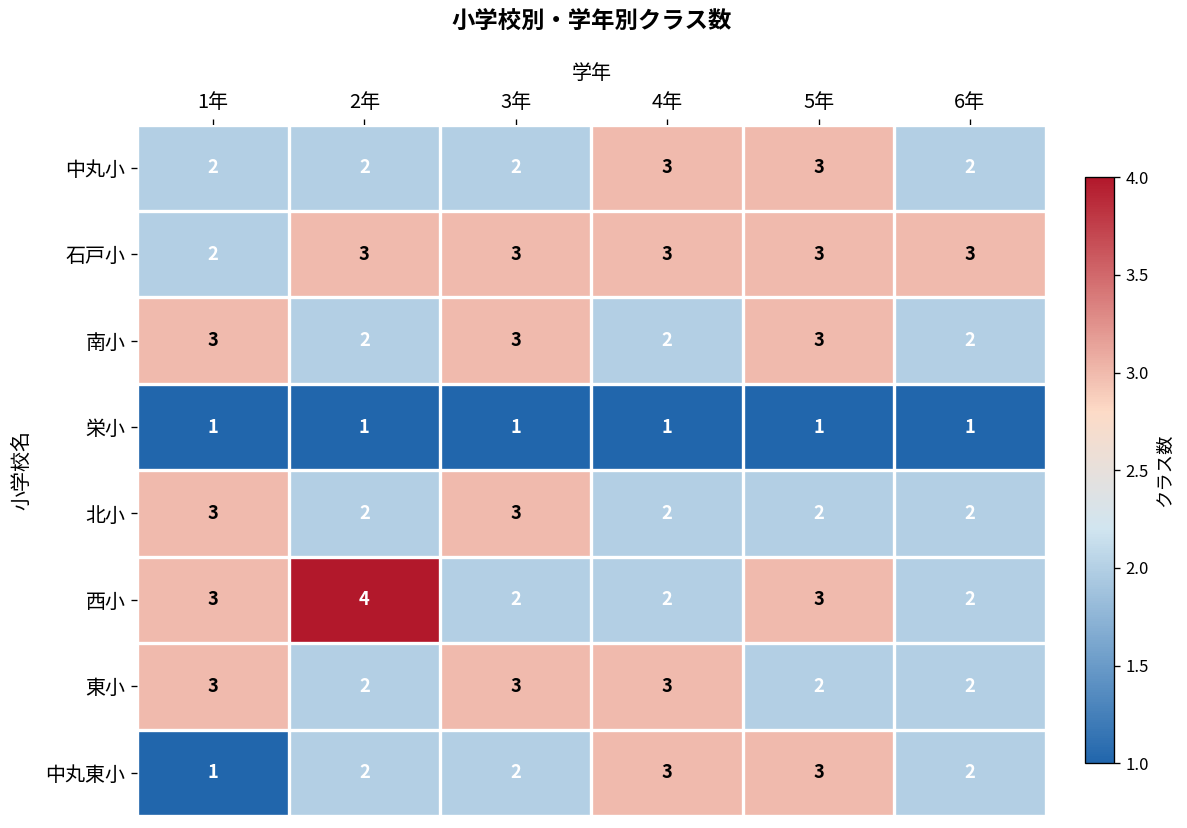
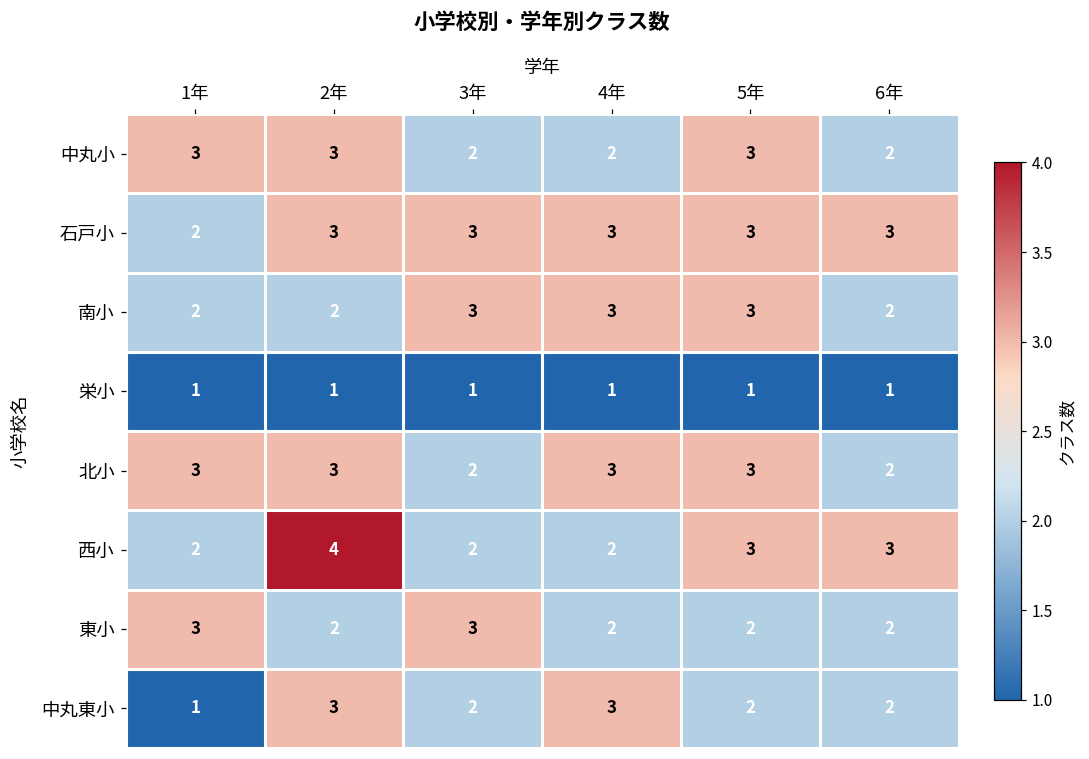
  {
    "中丸小": {
-     "1年": 2,
-     "2年": 2,
+     "1年": 3,
+     "2年": 3,
      "3年": 2,
-     "4年": 3,
+     "4年": 2,
      "5年": 3,
      "6年": 2
    },
    "石戸小": {
      "1年": 2,
      "2年": 3,
      "3年": 3,
      "4年": 3,
      "5年": 3,
      "6年": 3
    },
    "南小": {
-     "1年": 3,
+     "1年": 2,
      "2年": 2,
      "3年": 3,
-     "4年": 2,
+     "4年": 3,
      "5年": 3,
      "6年": 2
    },
    "栄小": {
      "1年": 1,
      "2年": 1,
      "3年": 1,
      "4年": 1,
      "5年": 1,
      "6年": 1
    },
    "北小": {
      "1年": 3,
-     "2年": 2,
-     "3年": 3,
-     "4年": 2,
-     "5年": 2,
+     "2年": 3,
+     "3年": 2,
+     "4年": 3,
+     "5年": 3,
      "6年": 2
    },
    "西小": {
-     "1年": 3,
+     "1年": 2,
      "2年": 4,
      "3年": 2,
      "4年": 2,
      "5年": 3,
-     "6年": 2
+     "6年": 3
    },
    "東小": {
      "1年": 3,
      "2年": 2,
      "3年": 3,
-     "4年": 3,
+     "4年": 2,
      "5年": 2,
      "6年": 2
    },
    "中丸東小": {
      "1年": 1,
-     "2年": 2,
+     "2年": 3,
      "3年": 2,
      "4年": 3,
-     "5年": 3,
+     "5年": 2,
      "6年": 2
    }
  }
